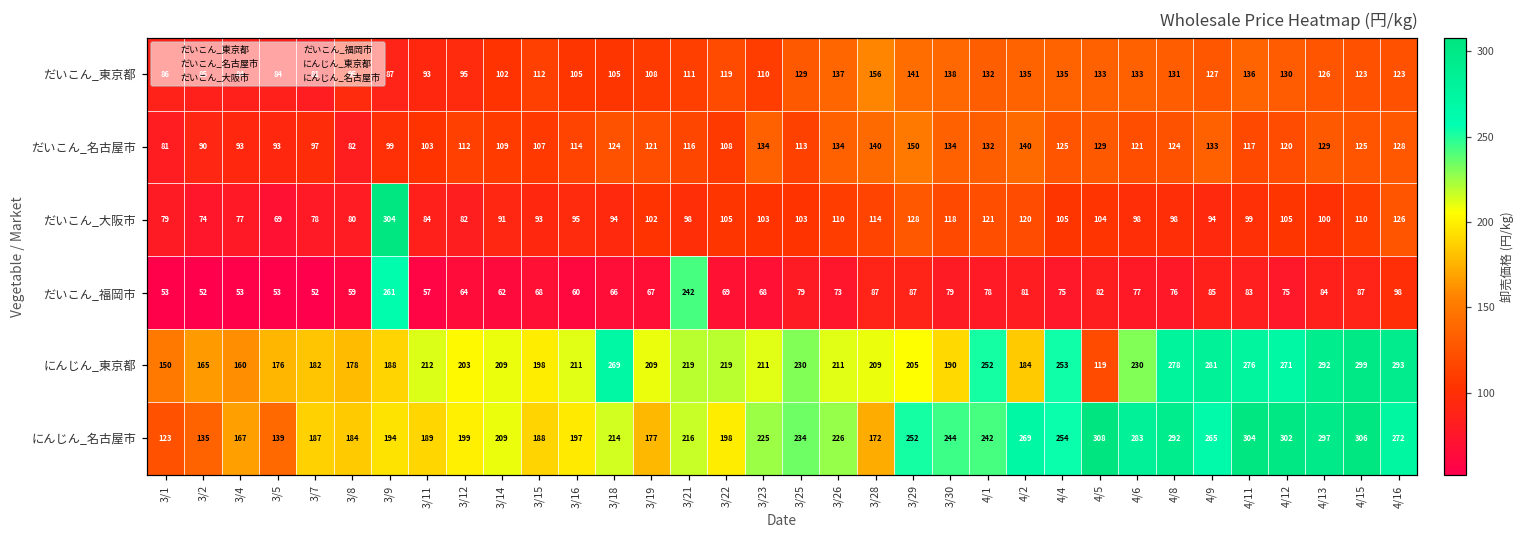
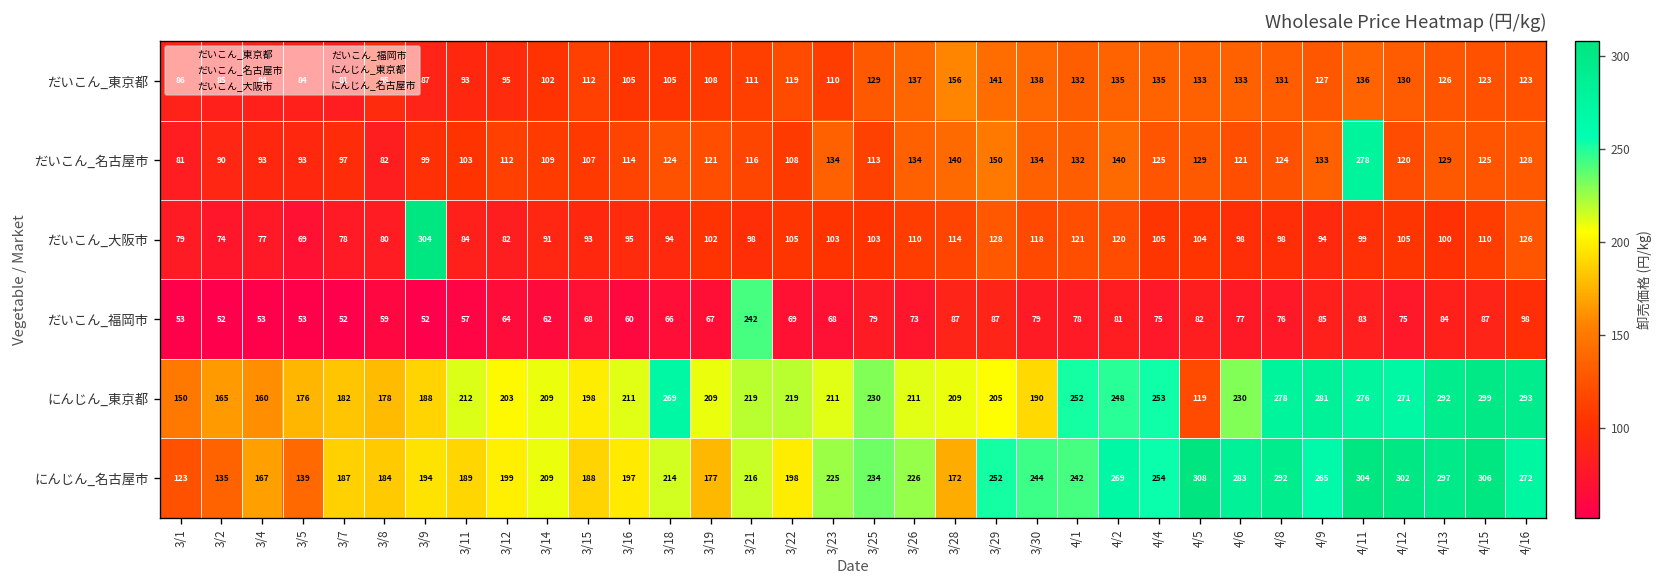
  {
    "だいこん_東京都": {
      "3/11": 93,
      "3/12": 95,
      "3/14": 102,
      "3/15": 112,
      "3/16": 105,
      "3/18": 105,
      "3/19": 108,
      "3/21": 111,
      "3/22": 119,
      "3/23": 110,
      "3/25": 129,
      "3/26": 137,
      "3/28": 156,
      "3/29": 141,
      "3/30": 138,
      "4/1": 132,
      "4/2": 135,
      "4/4": 135,
      "4/5": 133,
      "4/6": 133,
      "4/8": 131,
      "4/9": 127,
      "4/11": 136,
      "4/12": 130,
      "4/13": 126,
      "4/15": 123,
      "4/16": 123
    },
    "だいこん_名古屋市": {
      "3/1": 81,
      "3/2": 90,
      "3/4": 93,
      "3/5": 93,
      "3/7": 97,
      "3/8": 82,
      "3/9": 99,
      "3/11": 103,
      "3/12": 112,
      "3/14": 109,
      "3/15": 107,
      "3/16": 114,
      "3/18": 124,
      "3/19": 121,
      "3/21": 116,
      "3/22": 108,
      "3/23": 134,
      "3/25": 113,
      "3/26": 134,
      "3/28": 140,
      "3/29": 150,
      "3/30": 134,
      "4/1": 132,
      "4/2": 140,
      "4/4": 125,
      "4/5": 129,
      "4/6": 121,
      "4/8": 124,
      "4/9": 133,
-     "4/11": 117,
+     "4/11": 278,
      "4/12": 120,
      "4/13": 129,
      "4/15": 125,
      "4/16": 128
    },
    "だいこん_大阪市": {
      "3/1": 79,
      "3/2": 74,
      "3/4": 77,
      "3/5": 69,
      "3/7": 78,
      "3/8": 80,
      "3/9": 304,
      "3/11": 84,
      "3/12": 82,
      "3/14": 91,
      "3/15": 93,
      "3/16": 95,
      "3/18": 94,
      "3/19": 102,
      "3/21": 98,
      "3/22": 105,
      "3/23": 103,
      "3/25": 103,
      "3/26": 110,
      "3/28": 114,
      "3/29": 128,
      "3/30": 118,
      "4/1": 121,
      "4/2": 120,
      "4/4": 105,
      "4/5": 104,
      "4/6": 98,
      "4/8": 98,
      "4/9": 94,
      "4/11": 99,
      "4/12": 105,
      "4/13": 100,
      "4/15": 110,
      "4/16": 126
    },
    "だいこん_福岡市": {
      "3/1": 53,
      "3/2": 52,
      "3/4": 53,
      "3/5": 53,
      "3/7": 52,
      "3/8": 59,
-     "3/9": 261,
+     "3/9": 52,
      "3/11": 57,
      "3/12": 64,
      "3/14": 62,
      "3/15": 68,
      "3/16": 60,
      "3/18": 66,
      "3/19": 67,
      "3/21": 242,
      "3/22": 69,
      "3/23": 68,
      "3/25": 79,
      "3/26": 73,
      "3/28": 87,
      "3/29": 87,
      "3/30": 79,
      "4/1": 78,
      "4/2": 81,
      "4/4": 75,
      "4/5": 82,
      "4/6": 77,
      "4/8": 76,
      "4/9": 85,
      "4/11": 83,
      "4/12": 75,
      "4/13": 84,
      "4/15": 87,
      "4/16": 98
    },
    "にんじん_東京都": {
      "3/1": 150,
      "3/2": 165,
      "3/4": 160,
      "3/5": 176,
      "3/7": 182,
      "3/8": 178,
      "3/9": 188,
      "3/11": 212,
      "3/12": 203,
      "3/14": 209,
      "3/15": 198,
      "3/16": 211,
      "3/18": 269,
      "3/19": 209,
      "3/21": 219,
      "3/22": 219,
      "3/23": 211,
      "3/25": 230,
      "3/26": 211,
      "3/28": 209,
      "3/29": 205,
      "3/30": 190,
      "4/1": 252,
-     "4/2": 184,
+     "4/2": 248,
      "4/4": 253,
      "4/5": 119,
      "4/6": 230,
      "4/8": 278,
      "4/9": 281,
      "4/11": 276,
      "4/12": 271,
      "4/13": 292,
      "4/15": 299,
      "4/16": 293
    },
    "にんじん_名古屋市": {
      "3/1": 123,
      "3/2": 135,
      "3/4": 167,
      "3/5": 139,
      "3/7": 187,
      "3/8": 184,
      "3/9": 194,
      "3/11": 189,
      "3/12": 199,
      "3/14": 209,
      "3/15": 188,
      "3/16": 197,
      "3/18": 214,
      "3/19": 177,
      "3/21": 216,
      "3/22": 198,
      "3/23": 225,
      "3/25": 234,
      "3/26": 226,
      "3/28": 172,
      "3/29": 252,
      "3/30": 244,
      "4/1": 242,
      "4/2": 269,
      "4/4": 254,
      "4/5": 308,
      "4/6": 283,
      "4/8": 292,
      "4/9": 265,
      "4/11": 304,
      "4/12": 302,
      "4/13": 297,
      "4/15": 306,
      "4/16": 272
    }
  }
